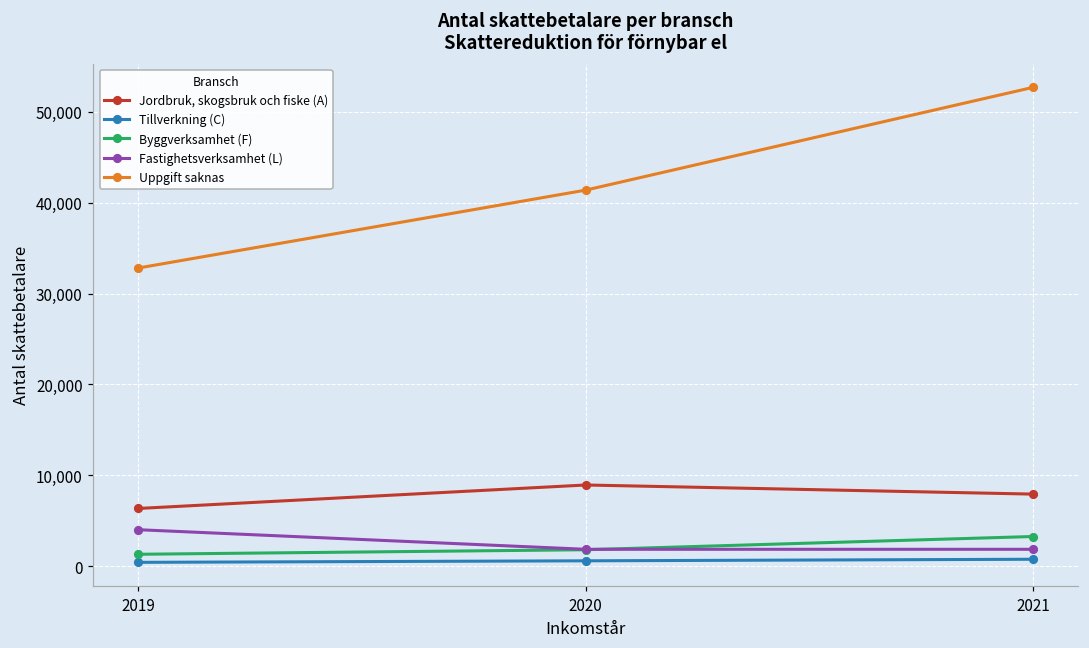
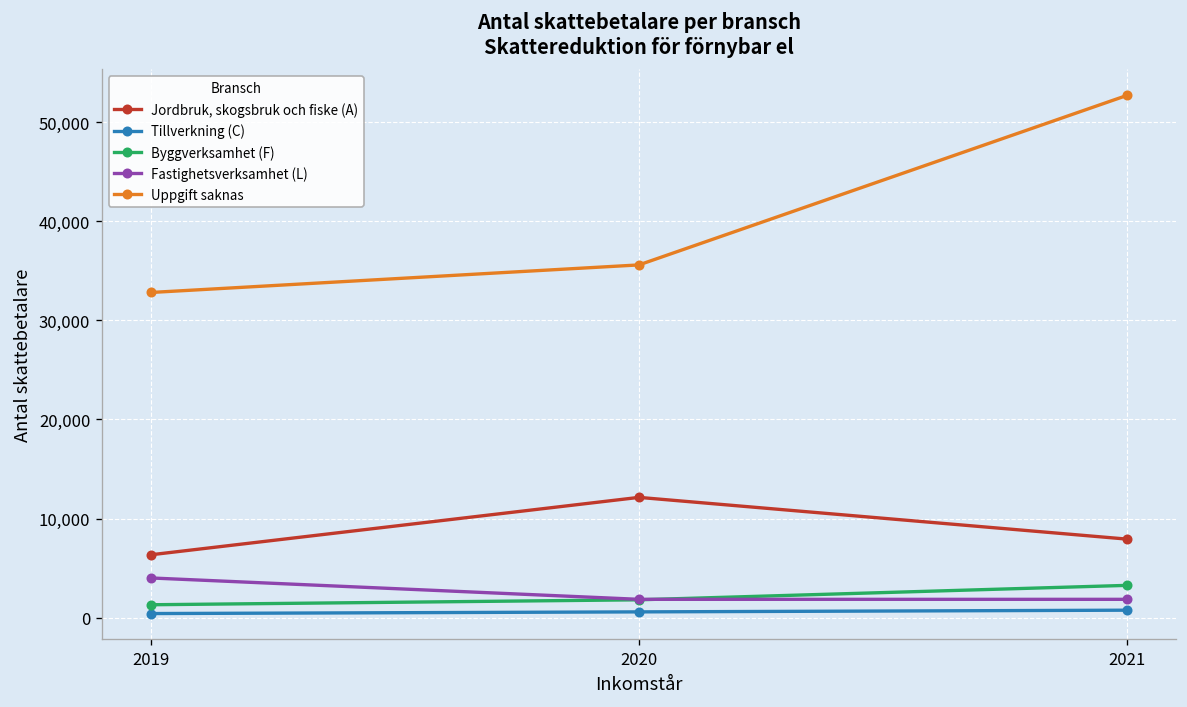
  {
    "Jordbruk, skogsbruk och fiske (A)": {
      "2019": "6,000",
-     "2020": "9,000",
+     "2020": "12,000",
      "2021": "8,000"
    },
    "Tillverkning (C)": {
      "2019": "0",
      "2020": "1,000",
      "2021": "1,000"
    },
    "Byggverksamhet (F)": {
      "2019": "1,000",
      "2021": "3,000"
    },
    "Fastighetsverksamhet (L)": {
      "2019": "4,000",
      "2021": "2,000"
    },
    "Uppgift saknas": {
      "2019": "33,000",
-     "2020": "41,000",
+     "2020": "36,000",
      "2021": "53,000"
    }
  }
